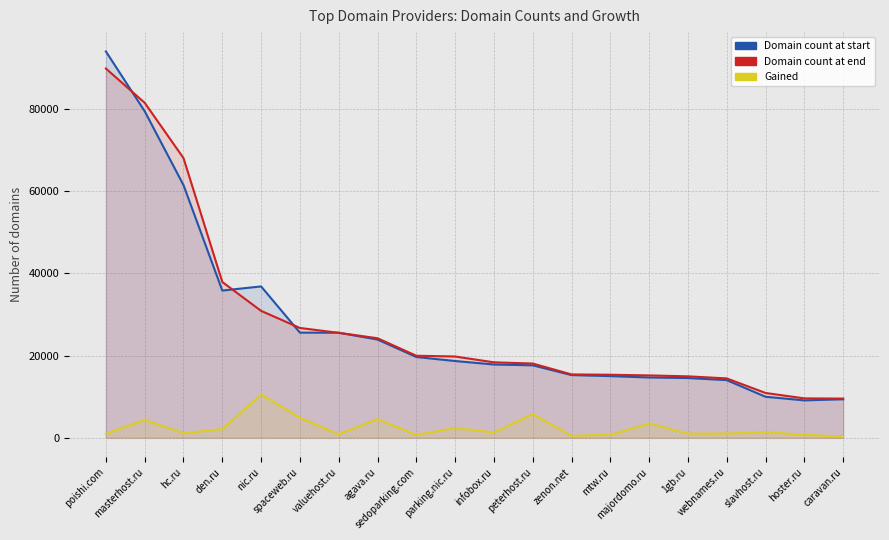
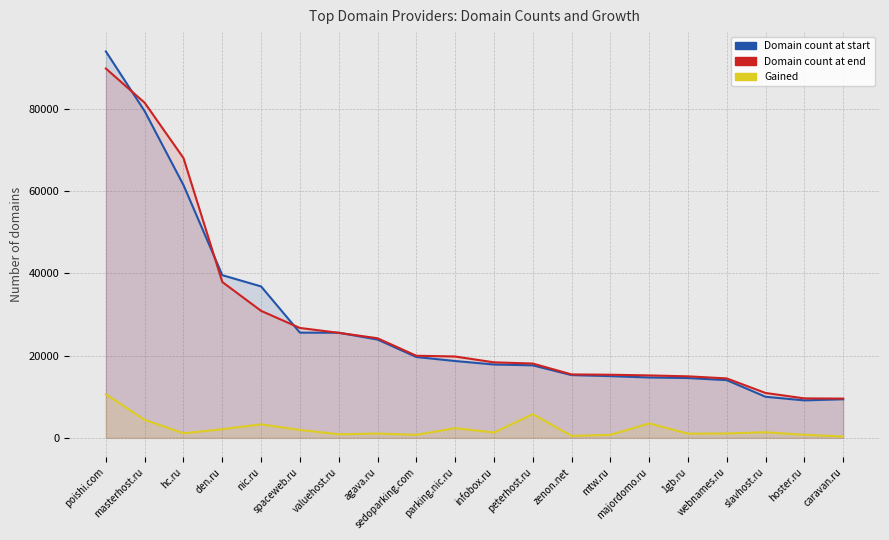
  {
    "Domain count at start": {
      "poishi.com": 94000,
      "masterhost.ru": 79000,
      "hc.ru": 61000,
-     "den.ru": 36000,
+     "den.ru": 40000,
      "nic.ru": 37000,
      "spaceweb.ru": 26000,
      "parking.nic.ru": 19000,
      "slavhost.ru": 10000
    },
    "Domain count at end": {
      "poishi.com": 90000,
      "masterhost.ru": 81000,
      "hc.ru": 68000,
      "den.ru": 38000,
      "nic.ru": 31000,
      "spaceweb.ru": 27000,
      "parking.nic.ru": 20000,
      "slavhost.ru": 11000
    },
    "Gained": {
-     "poishi.com": 1000,
+     "poishi.com": 11000,
      "masterhost.ru": 4000,
      "hc.ru": 1000,
      "den.ru": 2000,
-     "nic.ru": 11000,
-     "spaceweb.ru": 5000,
+     "nic.ru": 3000,
+     "spaceweb.ru": 2000,
      "valuehost.ru": 1000,
-     "agava.ru": 5000,
+     "agava.ru": 1000,
      "sedoparking.com": 1000,
      "parking.nic.ru": 2000,
      "infobox.ru": 1000,
      "peterhost.ru": 6000,
      "zenon.net": 0,
      "mtw.ru": 1000,
      "majordomo.ru": 4000,
      "1gb.ru": 1000,
      "webnames.ru": 1000,
      "slavhost.ru": 1000,
      "hoster.ru": 1000,
      "caravan.ru": 0
    }
  }
